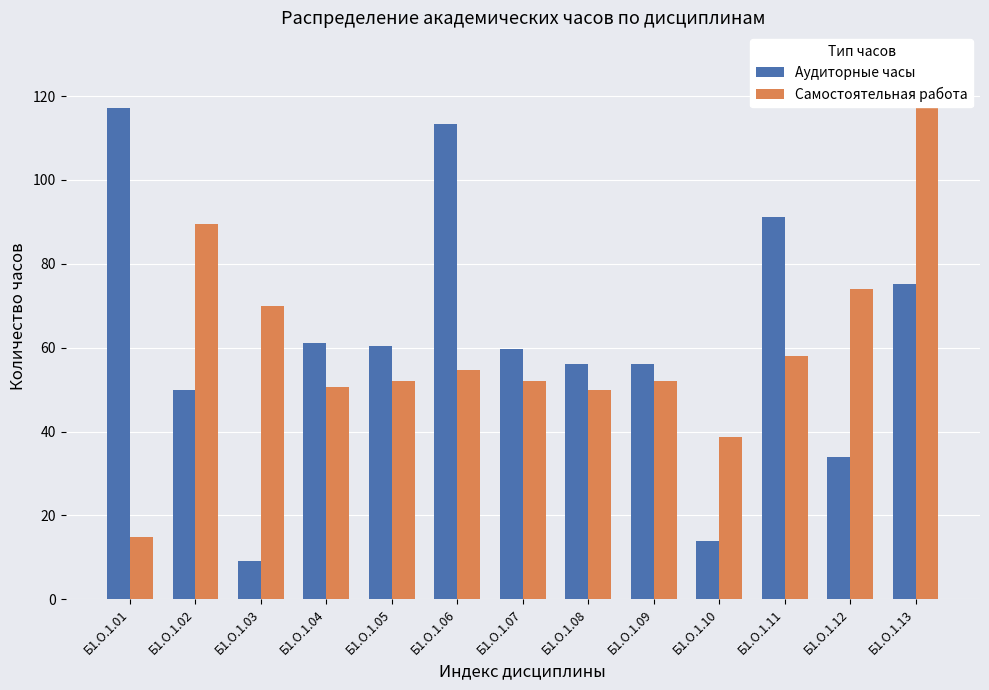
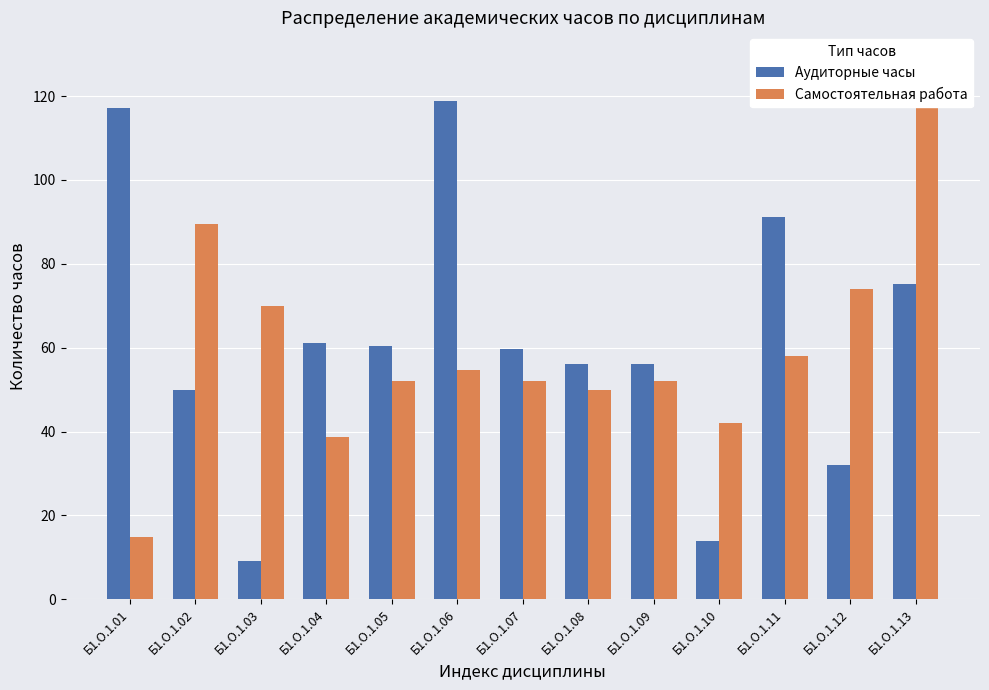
  {
    "Аудиторные часы": {
      "Б1.О.1.01": 117,
      "Б1.О.1.02": 50,
      "Б1.О.1.03": 9,
      "Б1.О.1.04": 61,
      "Б1.О.1.05": 60,
-     "Б1.О.1.06": 113,
+     "Б1.О.1.06": 119,
      "Б1.О.1.07": 60,
      "Б1.О.1.08": 56,
      "Б1.О.1.09": 56,
      "Б1.О.1.10": 14,
      "Б1.О.1.11": 91,
-     "Б1.О.1.12": 34,
+     "Б1.О.1.12": 32,
      "Б1.О.1.13": 75
    },
    "Самостоятельная работа": {
      "Б1.О.1.01": 15,
      "Б1.О.1.02": 89,
      "Б1.О.1.03": 70,
-     "Б1.О.1.04": 51,
+     "Б1.О.1.04": 39,
      "Б1.О.1.05": 52,
      "Б1.О.1.06": 55,
      "Б1.О.1.07": 52,
      "Б1.О.1.08": 50,
      "Б1.О.1.09": 52,
-     "Б1.О.1.10": 39,
+     "Б1.О.1.10": 42,
      "Б1.О.1.11": 58,
      "Б1.О.1.12": 74
    }
  }
